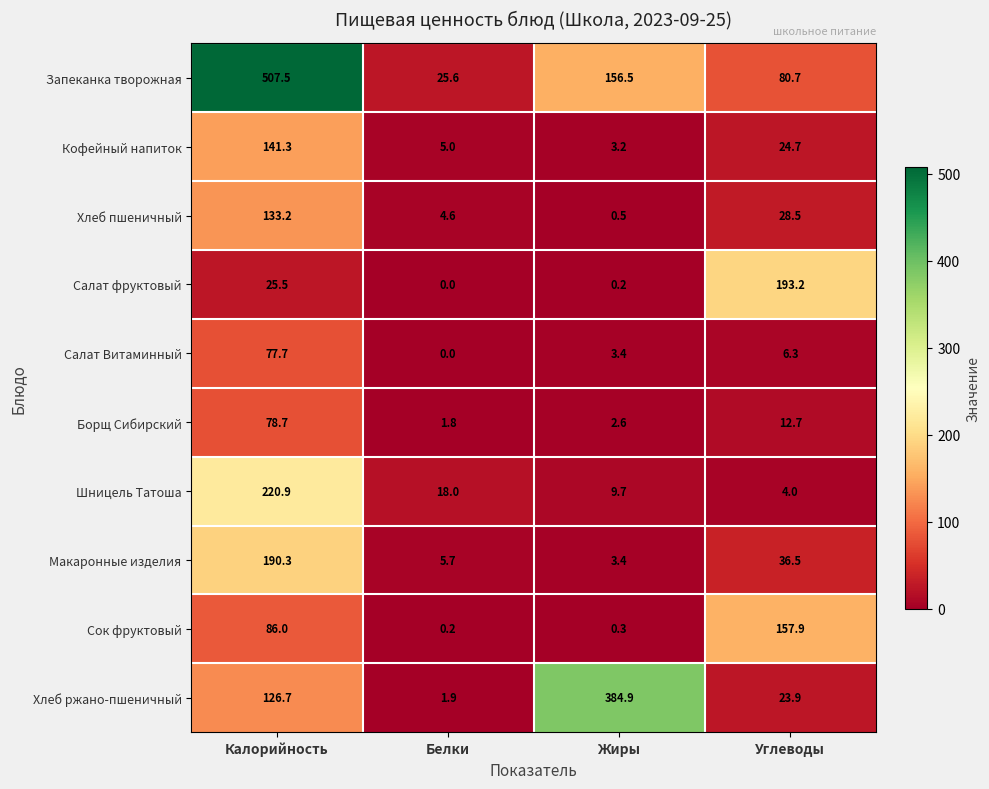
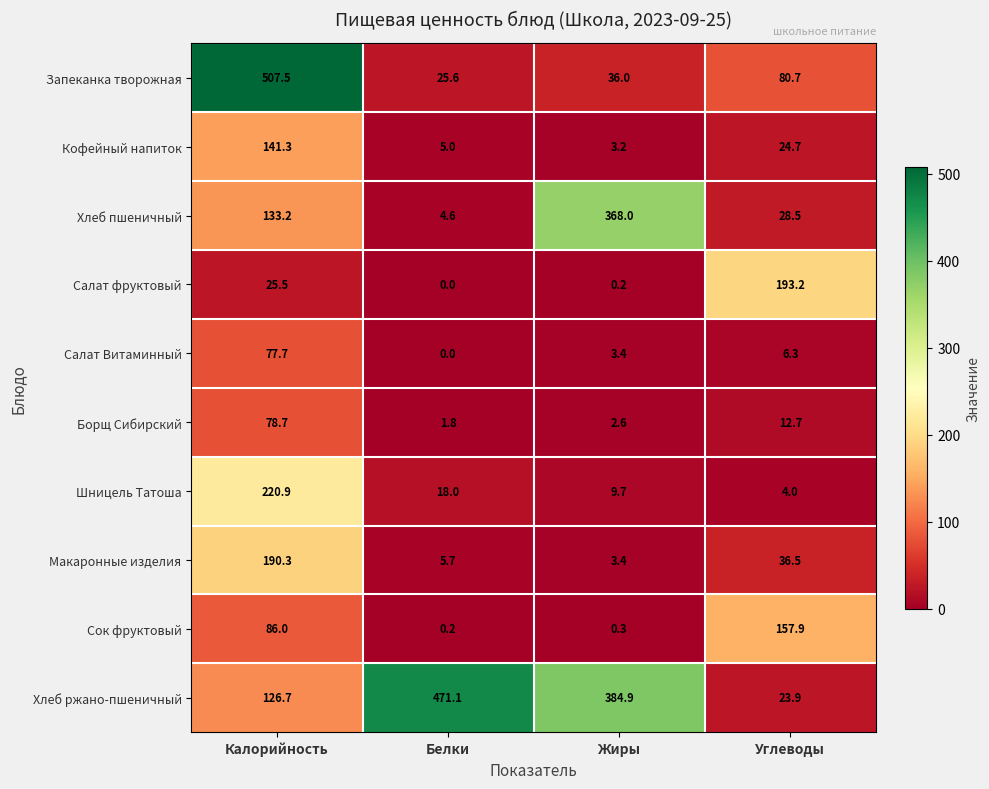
  {
    "Запеканка творожная": {
      "Калорийность": 507.5,
      "Белки": 25.6,
-     "Жиры": 156.5,
+     "Жиры": 36.0,
      "Углеводы": 80.7
    },
    "Кофейный напиток": {
      "Калорийность": 141.3,
      "Белки": 5.0,
      "Жиры": 3.2,
      "Углеводы": 24.7
    },
    "Хлеб пшеничный": {
      "Калорийность": 133.2,
      "Белки": 4.6,
-     "Жиры": 0.5,
+     "Жиры": 368.0,
      "Углеводы": 28.5
    },
    "Салат фруктовый": {
      "Калорийность": 25.5,
      "Белки": 0.0,
      "Жиры": 0.2,
      "Углеводы": 193.2
    },
    "Салат Витаминный": {
      "Калорийность": 77.7,
      "Белки": 0.0,
      "Жиры": 3.4,
      "Углеводы": 6.3
    },
    "Борщ Сибирский": {
      "Калорийность": 78.7,
      "Белки": 1.8,
      "Жиры": 2.6,
      "Углеводы": 12.7
    },
    "Шницель Татоша": {
      "Калорийность": 220.9,
      "Белки": 18.0,
      "Жиры": 9.7,
      "Углеводы": 4.0
    },
    "Макаронные изделия": {
      "Калорийность": 190.3,
      "Белки": 5.7,
      "Жиры": 3.4,
      "Углеводы": 36.5
    },
    "Сок фруктовый": {
      "Калорийность": 86.0,
      "Белки": 0.2,
      "Жиры": 0.3,
      "Углеводы": 157.9
    },
    "Хлеб ржано-пшеничный": {
      "Калорийность": 126.7,
-     "Белки": 1.9,
+     "Белки": 471.1,
      "Жиры": 384.9,
      "Углеводы": 23.9
    }
  }
